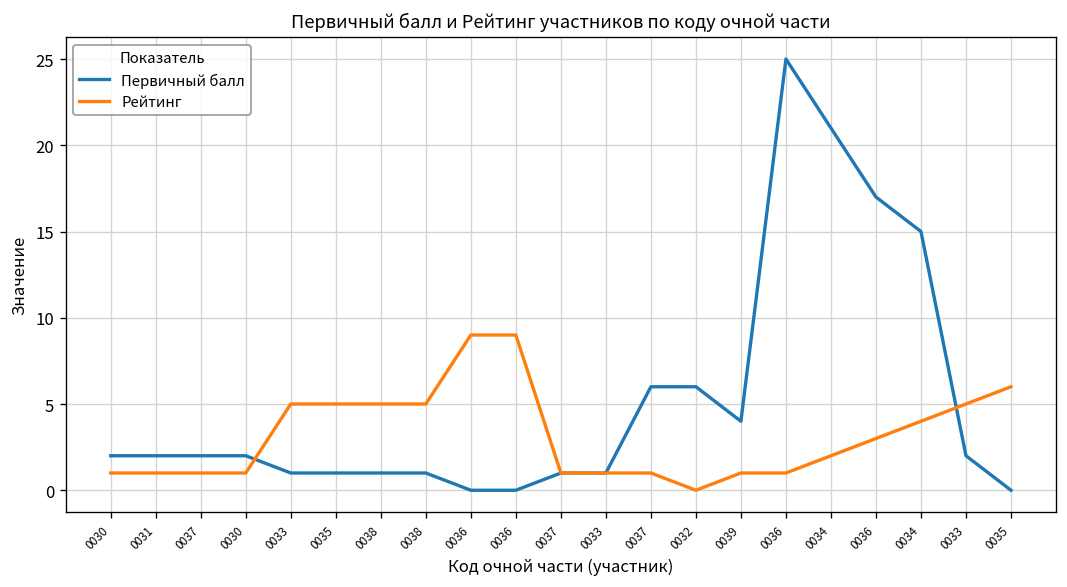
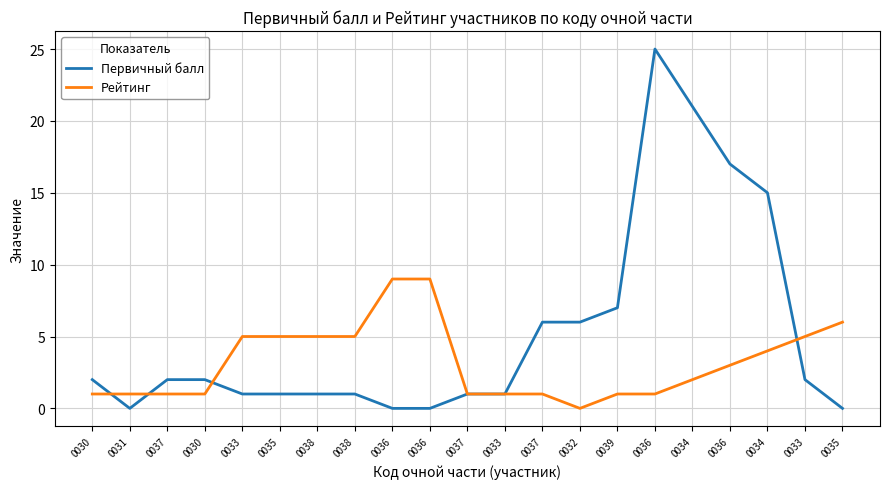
  {
    "Первичный балл": {
-     "0031": 2,
+     "0031": 0,
      "0032": 6,
-     "0039": 4
+     "0039": 7
    },
    "Рейтинг": {
      "0031": 1,
      "0032": 0,
      "0039": 1
    }
  }
